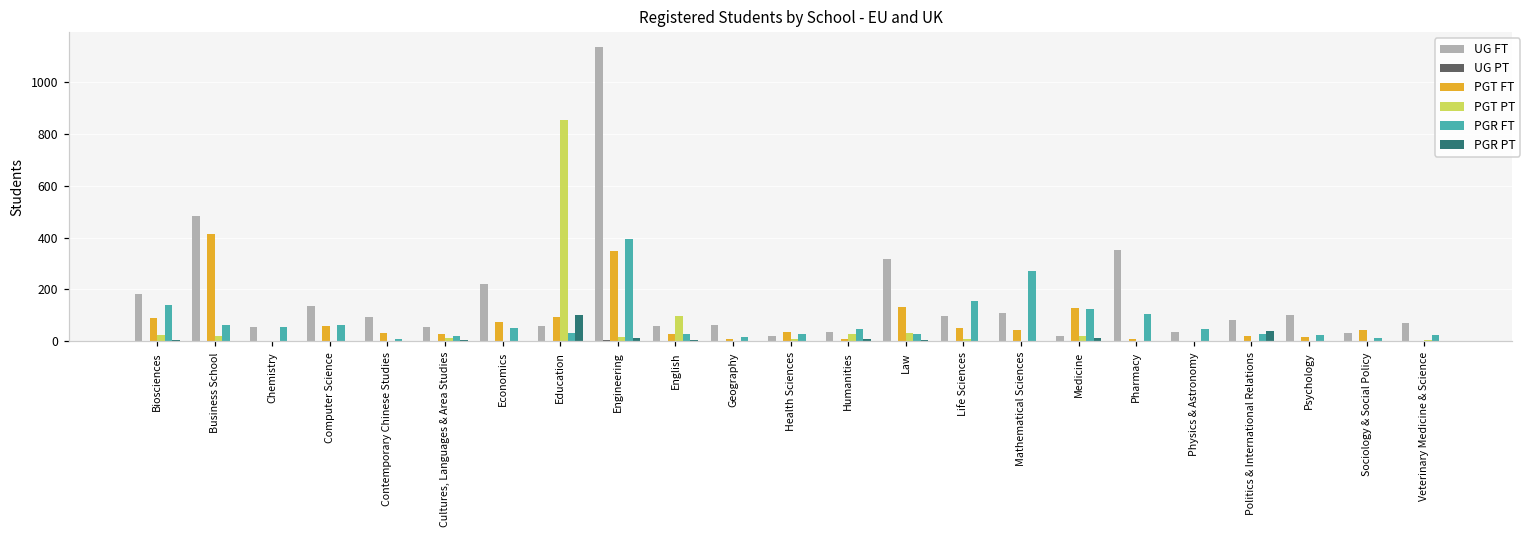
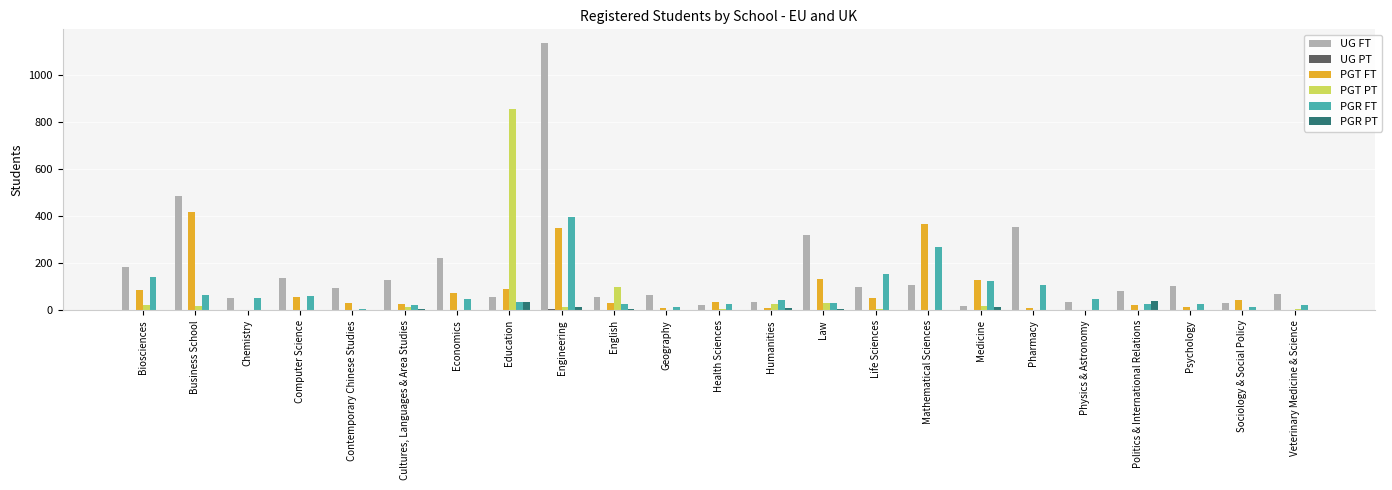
  {
    "UG FT": {
      "Biosciences": 180,
      "Business School": 480,
      "Chemistry": 50,
      "Computer Science": 140,
      "Contemporary Chinese Studies": 90,
-     "Cultures, Languages & Area Studies": 60,
+     "Cultures, Languages & Area Studies": 130,
      "Economics": 220,
      "Education": 60,
      "Engineering": 1140,
      "English": 60,
      "Geography": 60,
      "Health Sciences": 20,
      "Humanities": 40,
      "Law": 320,
      "Life Sciences": 100,
      "Mathematical Sciences": 110,
      "Medicine": 20,
      "Pharmacy": 350,
      "Physics & Astronomy": 30,
      "Politics & International Relations": 80,
      "Psychology": 100,
      "Sociology & Social Policy": 30,
      "Veterinary Medicine & Science": 70
    },
    "UG PT": {
      "Biosciences": 0,
      "Business School": 0,
      "Chemistry": 0,
      "Computer Science": 0,
      "Contemporary Chinese Studies": 0,
      "Cultures, Languages & Area Studies": 0,
      "Economics": 0,
      "Education": 0,
      "English": 0,
      "Geography": 0,
      "Health Sciences": 0,
      "Law": 0,
      "Life Sciences": 0,
      "Mathematical Sciences": 0,
      "Medicine": 0,
      "Pharmacy": 0,
      "Physics & Astronomy": 0,
      "Politics & International Relations": 0,
      "Psychology": 0,
      "Sociology & Social Policy": 0
    },
    "PGT FT": {
      "Biosciences": 90,
      "Business School": 420,
      "Computer Science": 60,
      "Contemporary Chinese Studies": 30,
      "Cultures, Languages & Area Studies": 30,
      "Economics": 70,
      "Education": 90,
      "Engineering": 350,
      "English": 30,
      "Health Sciences": 30,
      "Law": 130,
      "Life Sciences": 50,
-     "Mathematical Sciences": 40,
+     "Mathematical Sciences": 360,
      "Medicine": 130,
      "Politics & International Relations": 20,
      "Psychology": 20,
      "Sociology & Social Policy": 40,
      "Veterinary Medicine & Science": 0
    },
    "PGT PT": {
      "Biosciences": 20,
      "Business School": 20,
      "Chemistry": 0,
      "Contemporary Chinese Studies": 0,
      "Cultures, Languages & Area Studies": 10,
      "Economics": 0,
      "Education": 850,
      "Engineering": 20,
      "English": 100,
      "Geography": 0,
      "Humanities": 30,
      "Law": 30,
      "Mathematical Sciences": 0,
      "Medicine": 20,
      "Pharmacy": 0,
      "Physics & Astronomy": 0
    },
    "PGR FT": {
      "Biosciences": 140,
      "Business School": 60,
      "Chemistry": 50,
      "Computer Science": 60,
      "Cultures, Languages & Area Studies": 20,
      "Economics": 50,
      "Education": 30,
      "Engineering": 400,
      "English": 30,
      "Geography": 20,
      "Health Sciences": 30,
      "Humanities": 50,
      "Law": 30,
      "Life Sciences": 150,
      "Mathematical Sciences": 270,
      "Medicine": 120,
      "Pharmacy": 110,
      "Physics & Astronomy": 50,
      "Politics & International Relations": 30,
      "Psychology": 20,
      "Sociology & Social Policy": 10,
      "Veterinary Medicine & Science": 20
    },
    "PGR PT": {
      "Chemistry": 0,
      "Computer Science": 0,
      "Contemporary Chinese Studies": 0,
      "Economics": 0,
-     "Education": 100,
+     "Education": 30,
      "Engineering": 10,
      "Mathematical Sciences": 0,
      "Medicine": 10,
      "Physics & Astronomy": 0,
      "Politics & International Relations": 40,
      "Psychology": 0
    }
  }
